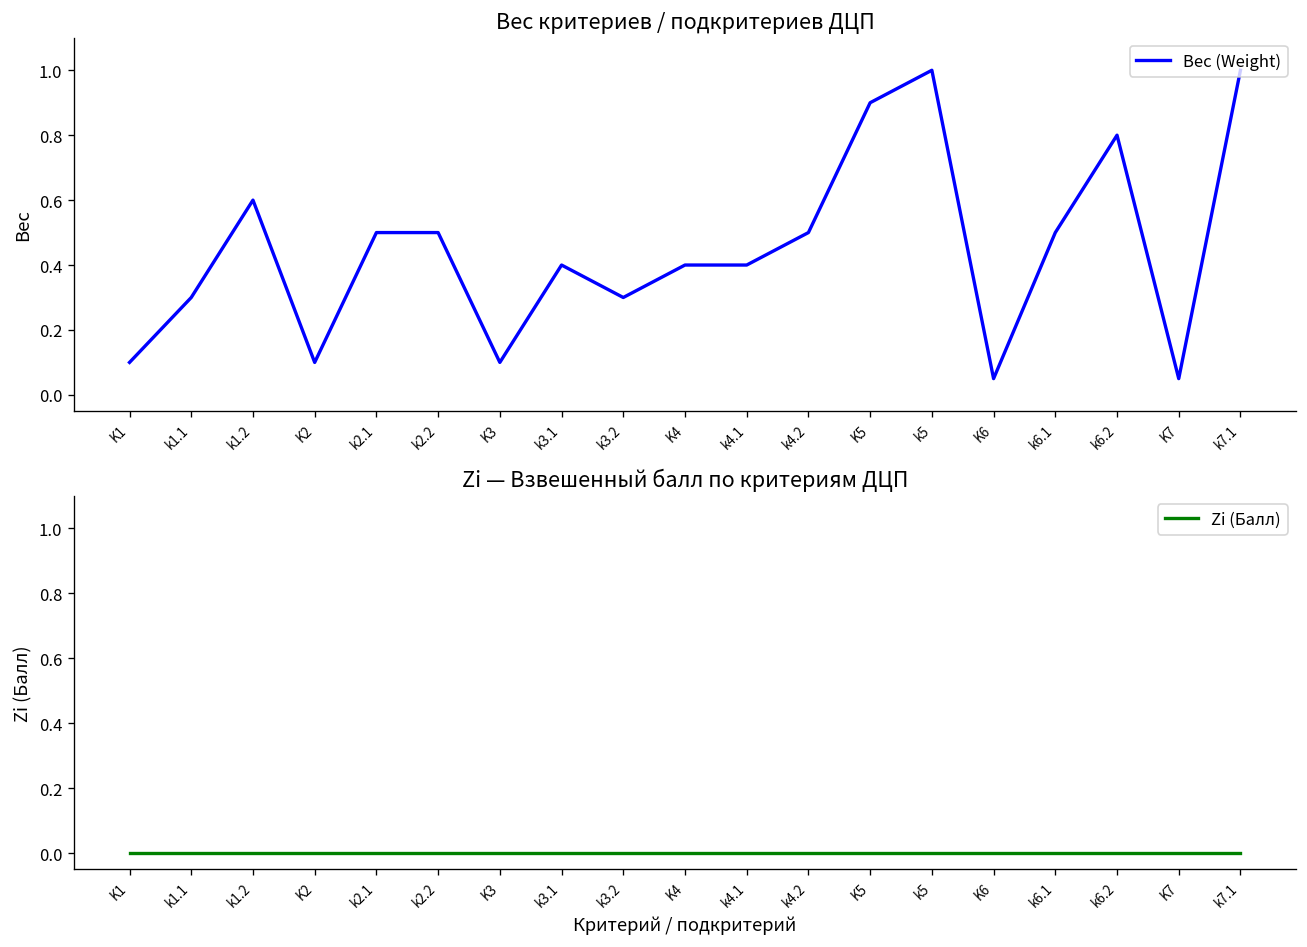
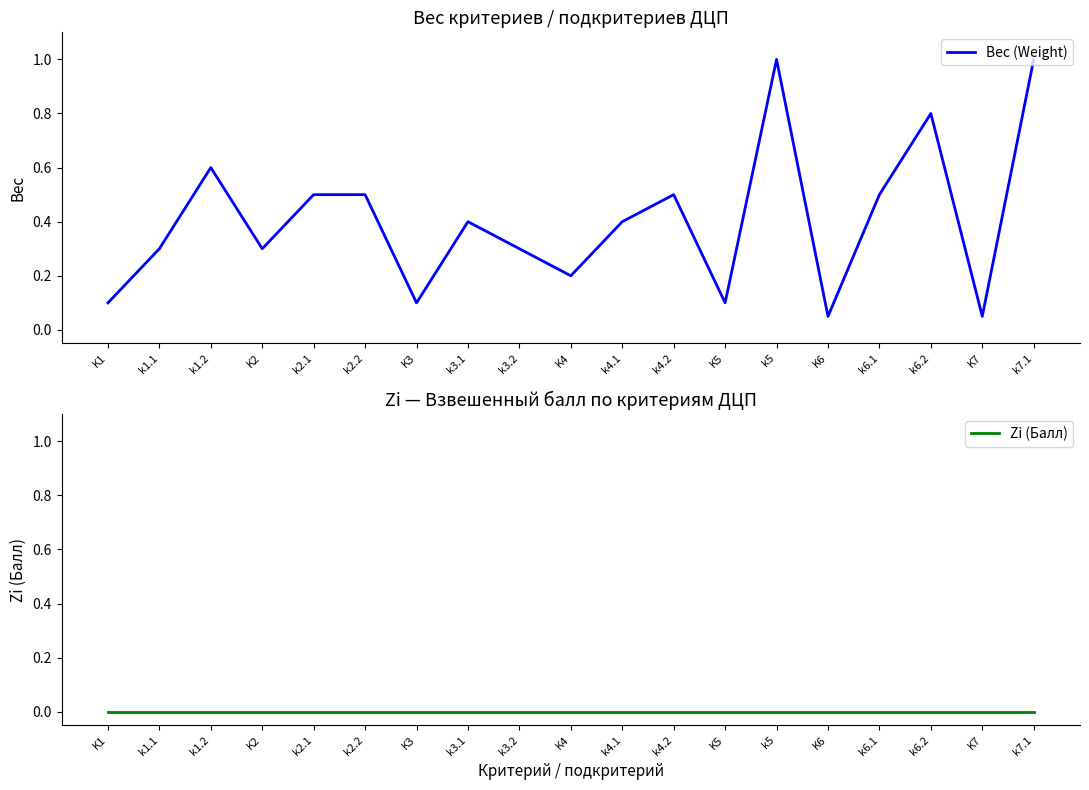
  {
    "Вес критериев / подкритериев ДЦП": {
      "K1": 0.1,
      "k1.1": 0.3,
      "k1.2": 0.6,
-     "K2": 0.1,
+     "K2": 0.3,
      "k2.1": 0.5,
      "k2.2": 0.5,
      "K3": 0.1,
      "k3.1": 0.4,
      "k3.2": 0.3,
-     "K4": 0.4,
+     "K4": 0.2,
      "k4.1": 0.4,
      "k4.2": 0.5,
-     "K5": 0.9,
+     "K5": 0.1,
      "k5": 1.0,
      "K6": 0.05,
      "k6.1": 0.5,
      "k6.2": 0.8,
      "K7": 0.05
    },
    "Zi — Взвешенный балл по критериям ДЦП": {
      "K1": 0.00,
      "k1.1": 0.00,
      "k1.2": 0.00,
      "K2": 0.00,
      "k2.1": 0.00,
      "k2.2": 0.00,
      "K3": 0.00,
      "k3.1": 0.00,
      "k3.2": 0.00,
      "K4": 0.00,
      "k4.1": 0.00,
      "k4.2": 0.00,
      "K5": 0.00,
      "k5": 0.00,
      "K6": 0.00,
      "k6.1": 0.00,
      "k6.2": 0.00,
      "K7": 0.00,
      "k7.1": 0.00
    }
  }
